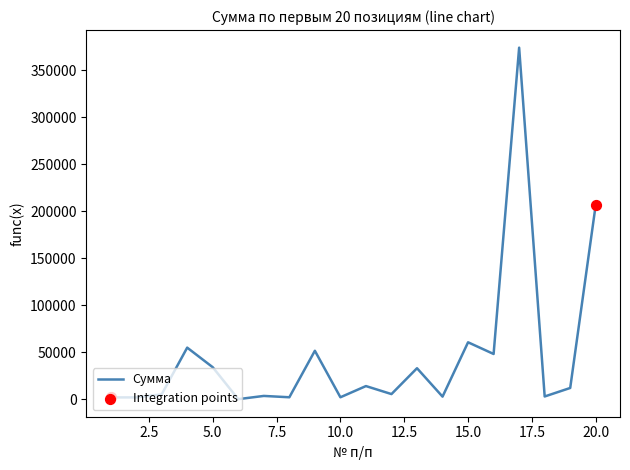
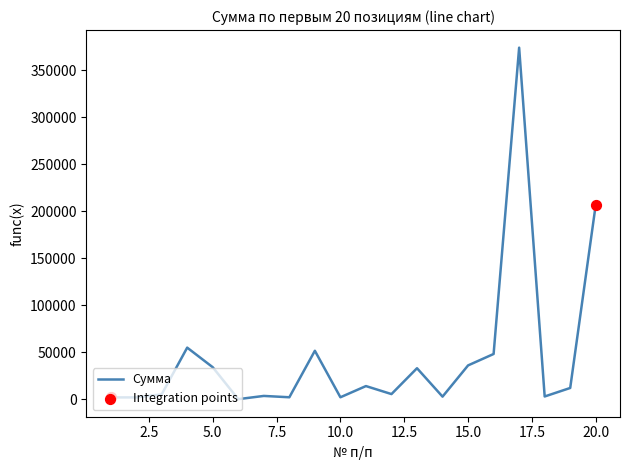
  {
    "Сумма": {
      "5.0": 30000,
      "10.0": 0,
-     "15.0": 60000
+     "15.0": 40000
    }
  }
